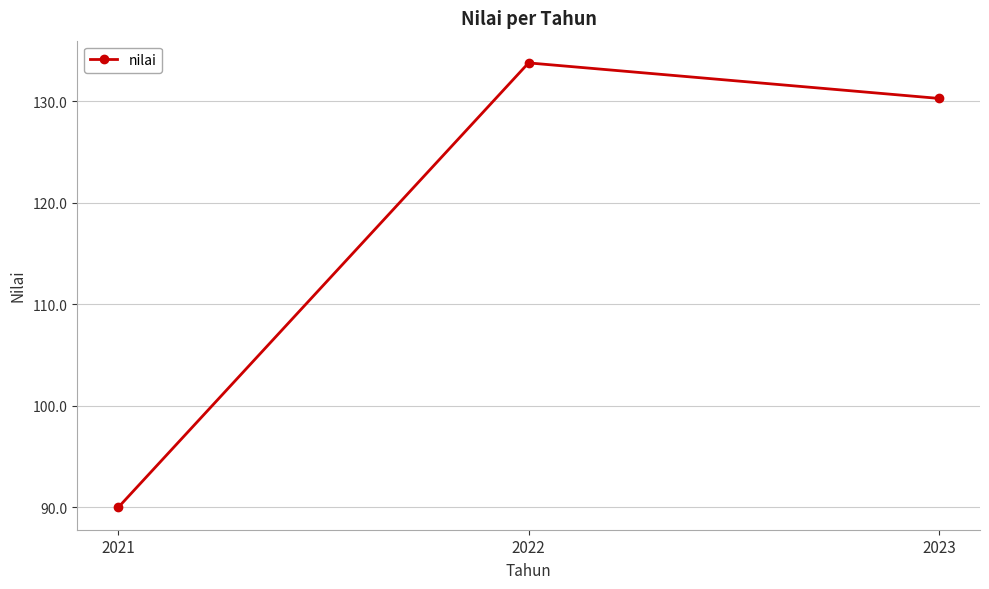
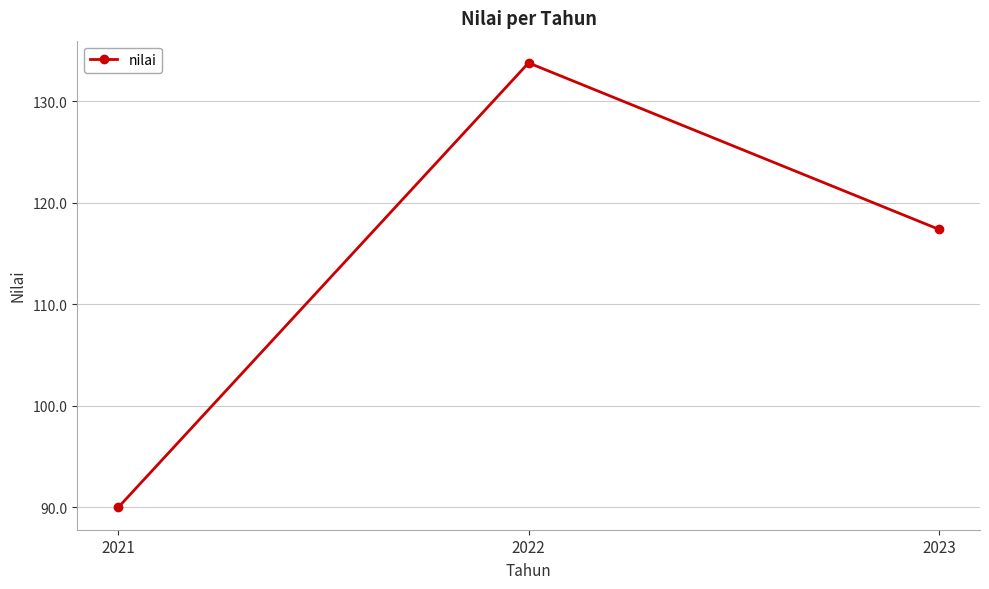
  {
    "2021": 90.0,
    "2022": 133.8,
-   "2023": 130.3
+   "2023": 117.4
  }
